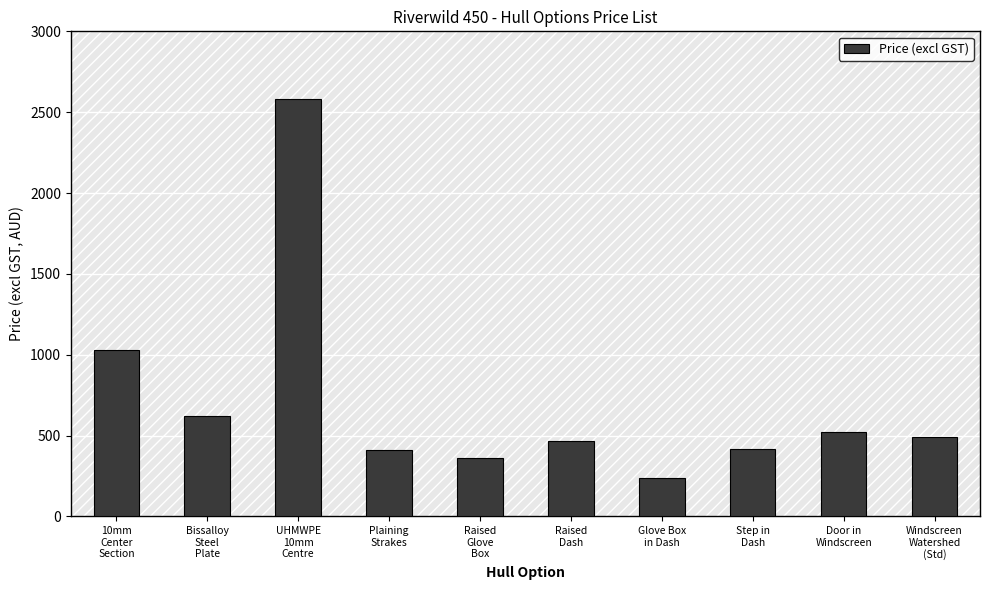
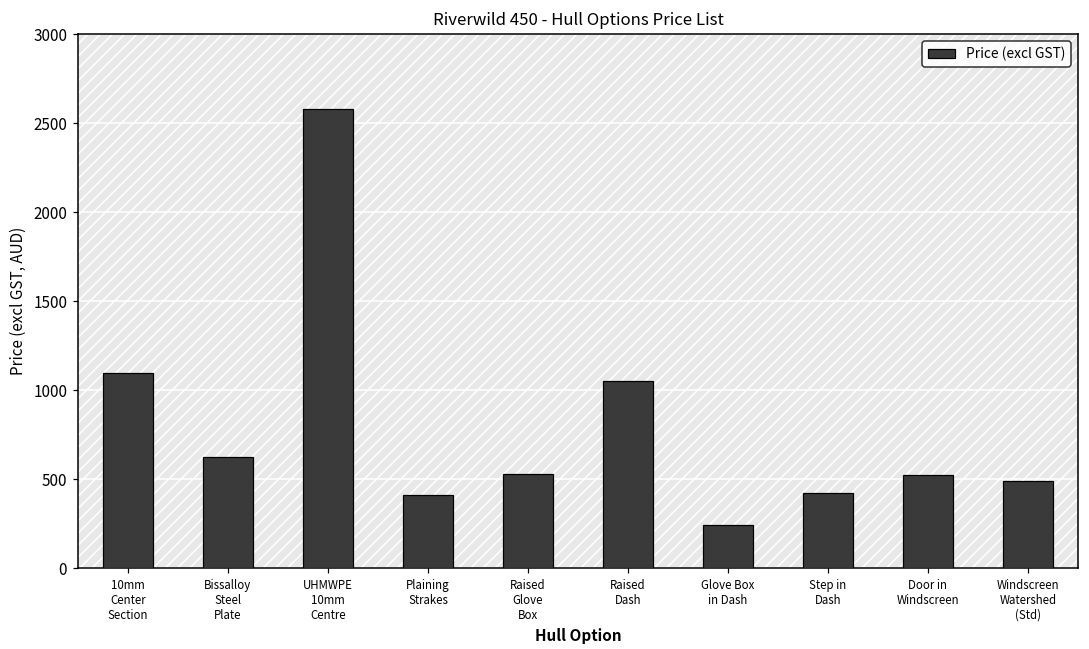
  {
-   "10mm Center Section": 1030,
+   "10mm Center Section": 1100,
    "Bissalloy Steel Plate": 620,
    "UHMWPE 10mm Centre": 2580,
    "Plaining Strakes": 410,
-   "Raised Glove Box": 360,
-   "Raised Dash": 470,
+   "Raised Glove Box": 530,
+   "Raised Dash": 1050,
    "Glove Box in Dash": 240,
    "Step in Dash": 420,
    "Door in Windscreen": 530,
    "Windscreen Watershed (Std)": 490
  }
